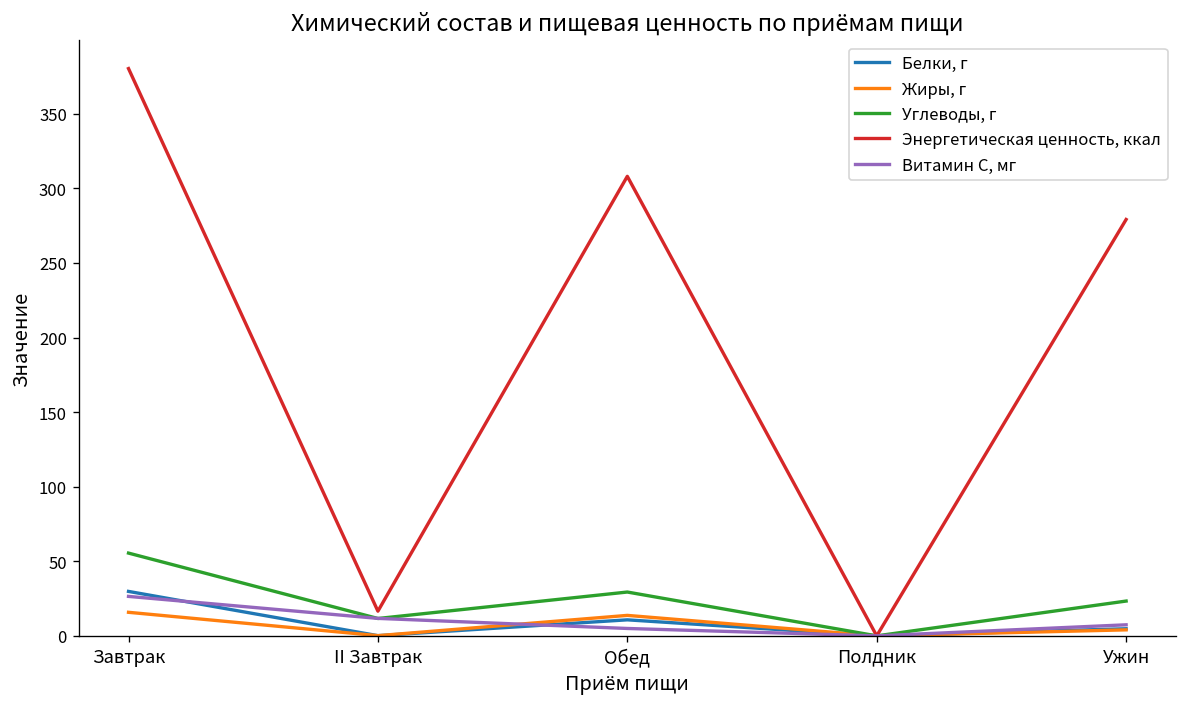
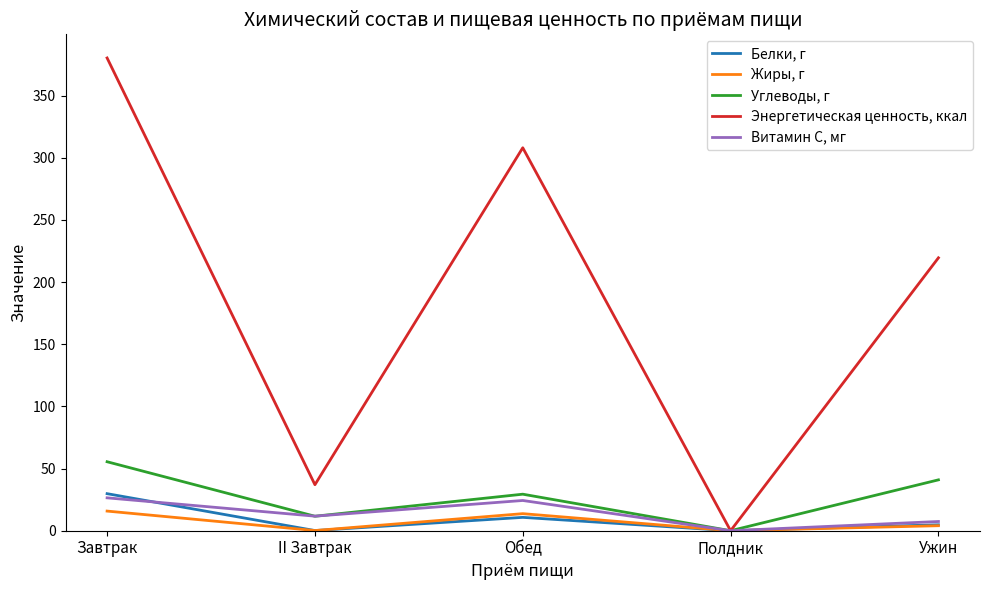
  {
    "Белки, г": {
      "Завтрак": 30,
      "Обед": 11
    },
    "Жиры, г": {
      "Завтрак": 16,
      "Обед": 14
    },
    "Углеводы, г": {
      "Завтрак": 56,
      "Обед": 29,
-     "Ужин": 23
+     "Ужин": 41
    },
    "Энергетическая ценность, ккал": {
      "Завтрак": 380,
-     "II Завтрак": 17,
+     "II Завтрак": 37,
      "Обед": 308,
-     "Ужин": 279
+     "Ужин": 220
    },
    "Витамин С, мг": {
      "Завтрак": 26,
-     "Обед": 5,
+     "Обед": 24,
      "Ужин": 7
    }
  }
